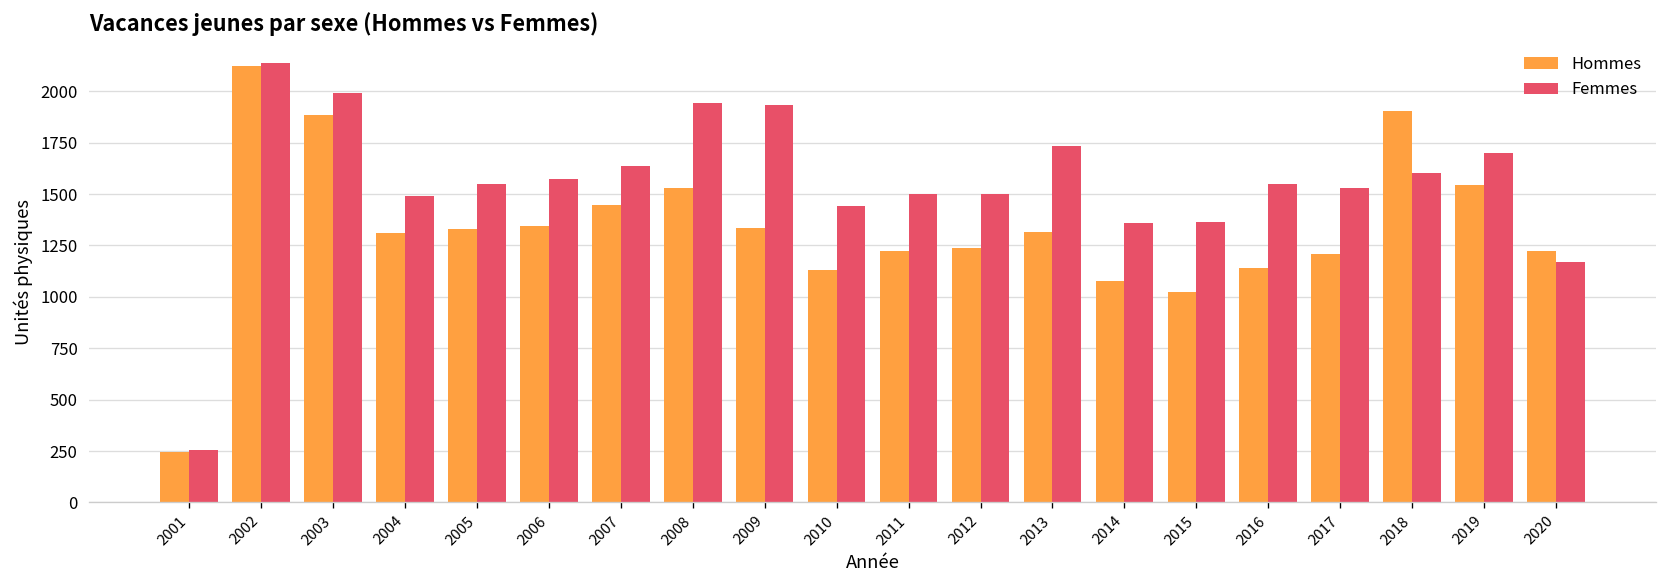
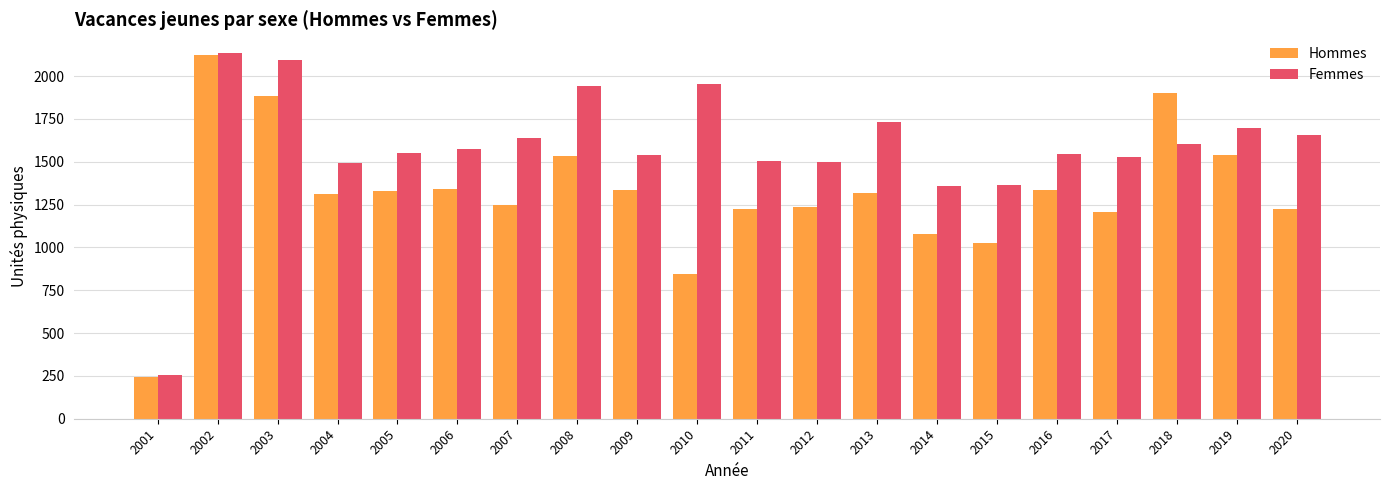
  {
    "Hommes": {
      "2001": 250,
      "2002": 2120,
      "2003": 1880,
      "2004": 1310,
      "2005": 1330,
      "2006": 1340,
-     "2007": 1450,
+     "2007": 1250,
      "2008": 1530,
      "2009": 1330,
-     "2010": 1130,
+     "2010": 840,
      "2011": 1220,
      "2012": 1240,
      "2013": 1320,
      "2014": 1080,
      "2015": 1030,
-     "2016": 1140,
+     "2016": 1330,
      "2017": 1210,
      "2018": 1900,
      "2019": 1540,
      "2020": 1220
    },
    "Femmes": {
      "2001": 260,
      "2002": 2140,
-     "2003": 1990,
+     "2003": 2090,
      "2004": 1490,
      "2005": 1550,
      "2006": 1570,
      "2007": 1640,
      "2008": 1940,
-     "2009": 1930,
-     "2010": 1440,
+     "2009": 1540,
+     "2010": 1950,
      "2011": 1500,
      "2012": 1500,
      "2013": 1730,
      "2014": 1360,
      "2015": 1360,
      "2016": 1550,
      "2017": 1530,
      "2018": 1600,
      "2019": 1700,
-     "2020": 1170
+     "2020": 1660
    }
  }
